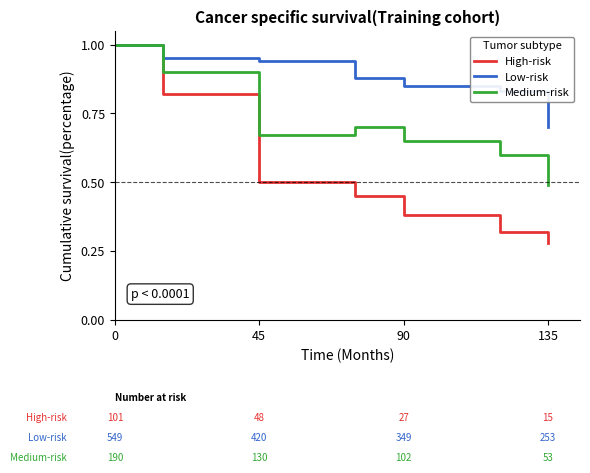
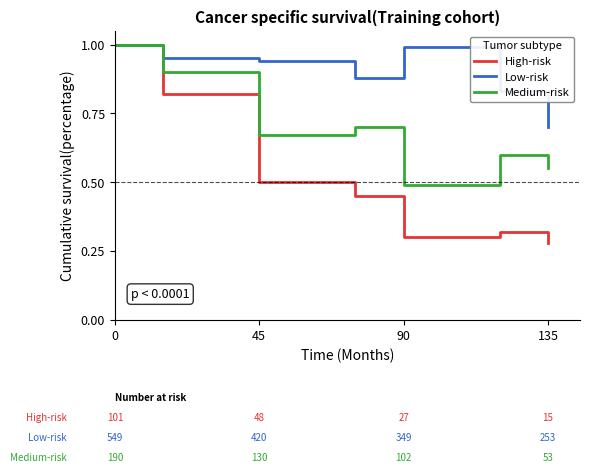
  {
    "High-risk": {
      "45": 0.50,
-     "90": 0.38,
+     "90": 0.30,
      "135": 0.28
    },
    "Low-risk": {
      "45": 0.94,
-     "90": 0.85,
+     "90": 0.99,
      "135": 0.70
    },
    "Medium-risk": {
      "45": 0.67,
-     "90": 0.65,
-     "135": 0.49
+     "90": 0.49,
+     "135": 0.55
    }
  }
